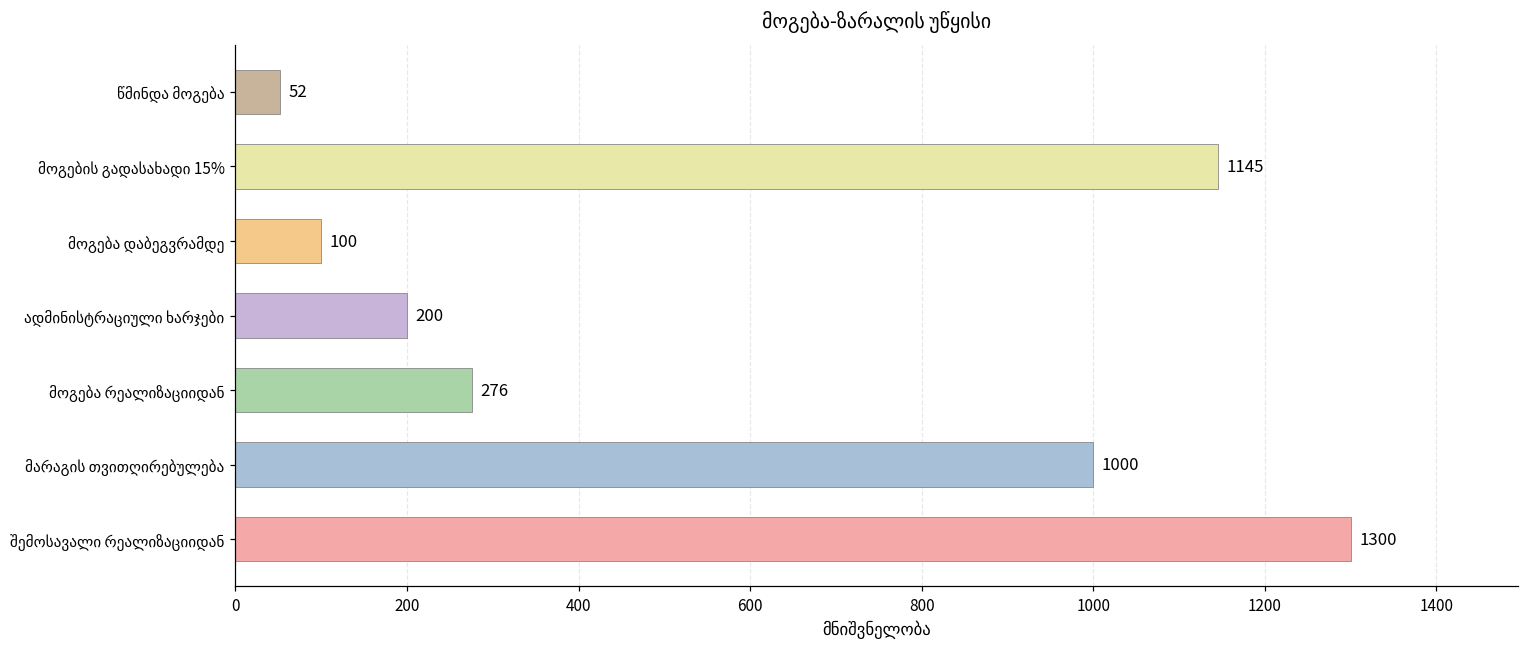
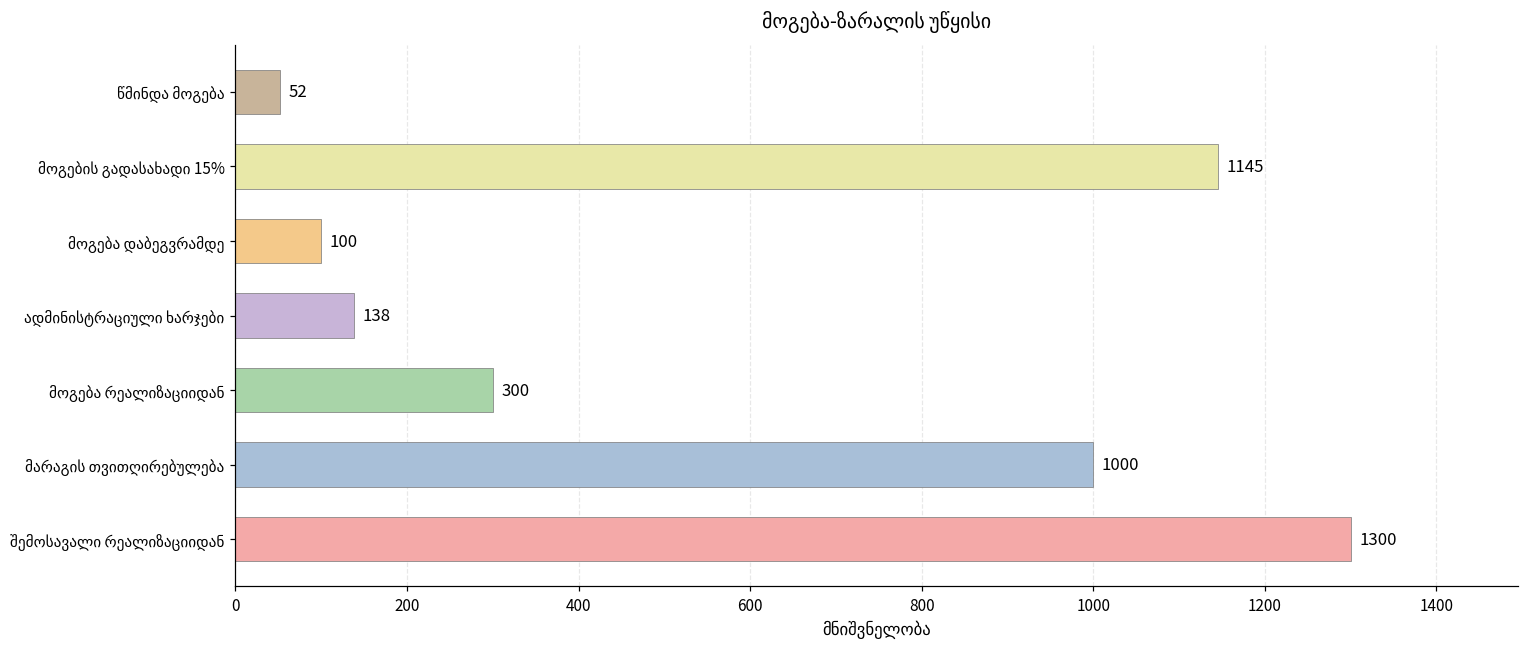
  {
    "წმინდა მოგება": 52,
    "მოგების გადასახადი 15%": 1145,
    "მოგება დაბეგვრამდე": 100,
-   "ადმინისტრაციული ხარჯები": 200,
-   "მოგება რეალიზაციიდან": 276,
+   "ადმინისტრაციული ხარჯები": 138,
+   "მოგება რეალიზაციიდან": 300,
    "მარაგის თვითღირებულება": 1000,
    "შემოსავალი რეალიზაციიდან": 1300
  }
